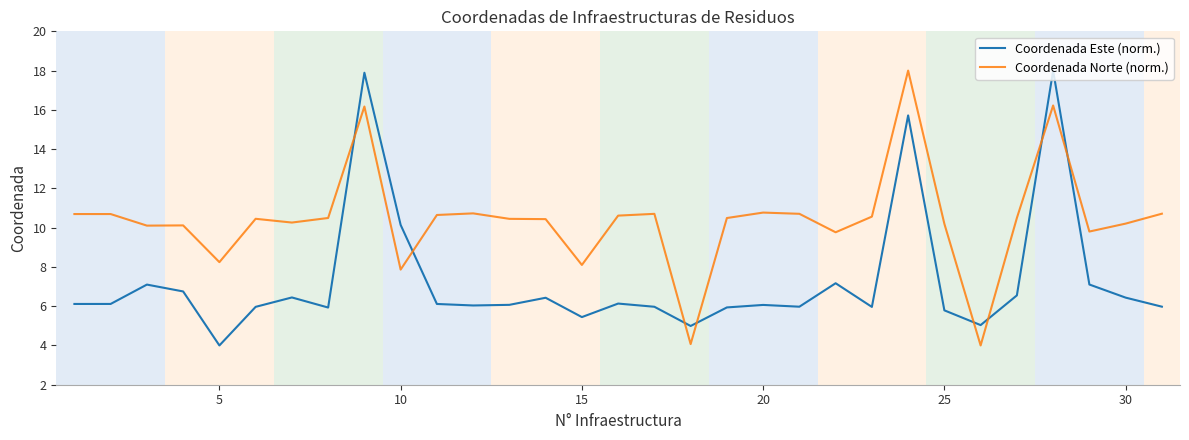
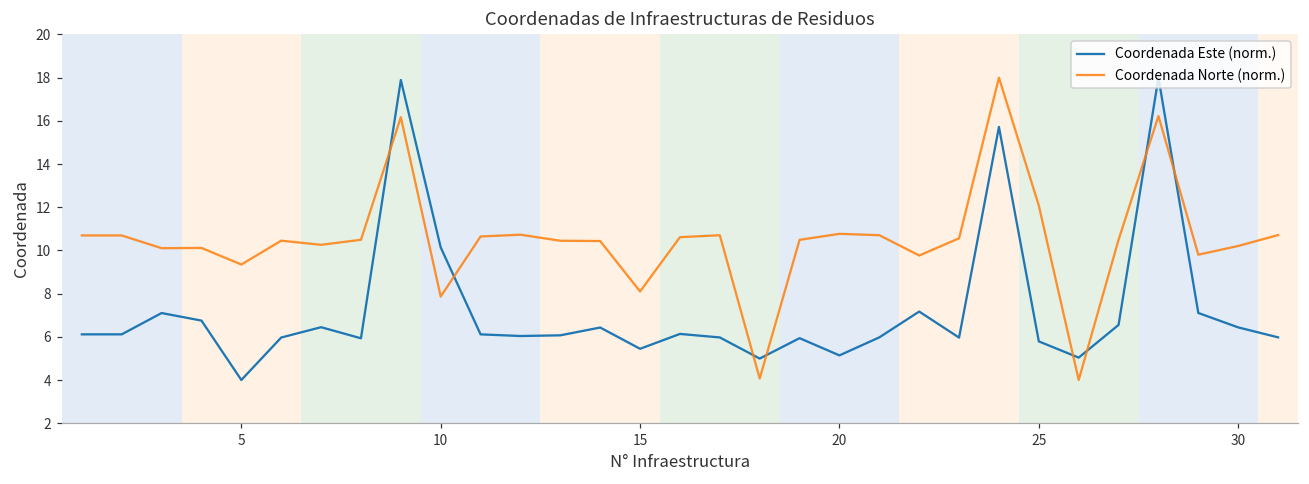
  {
    "Coordenada Este (norm.)": {
      "5": 4.0,
      "10": 10.1,
      "15": 5.4,
-     "20": 6.1,
+     "20": 5.1,
      "25": 5.8,
      "30": 6.4
    },
    "Coordenada Norte (norm.)": {
-     "5": 8.2,
+     "5": 9.3,
      "10": 7.9,
      "15": 8.1,
      "20": 10.8,
-     "25": 10.2,
+     "25": 12.1,
      "30": 10.2
    }
  }
